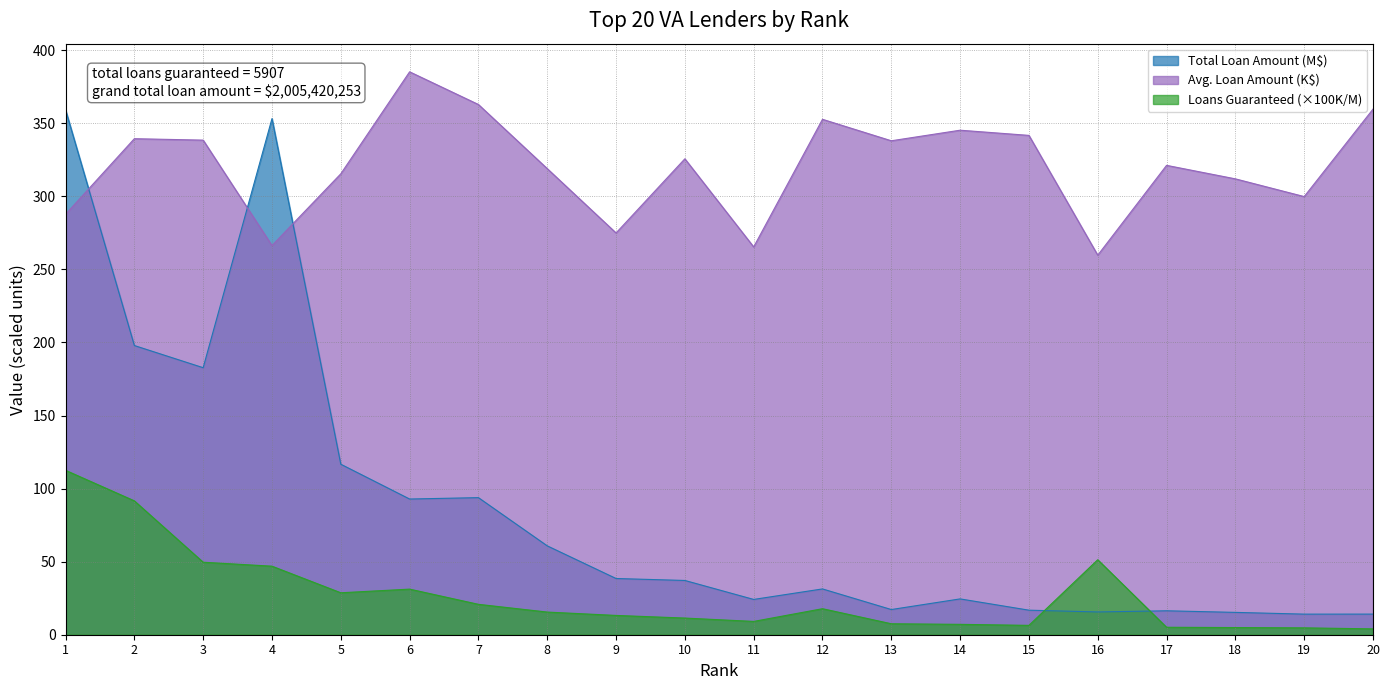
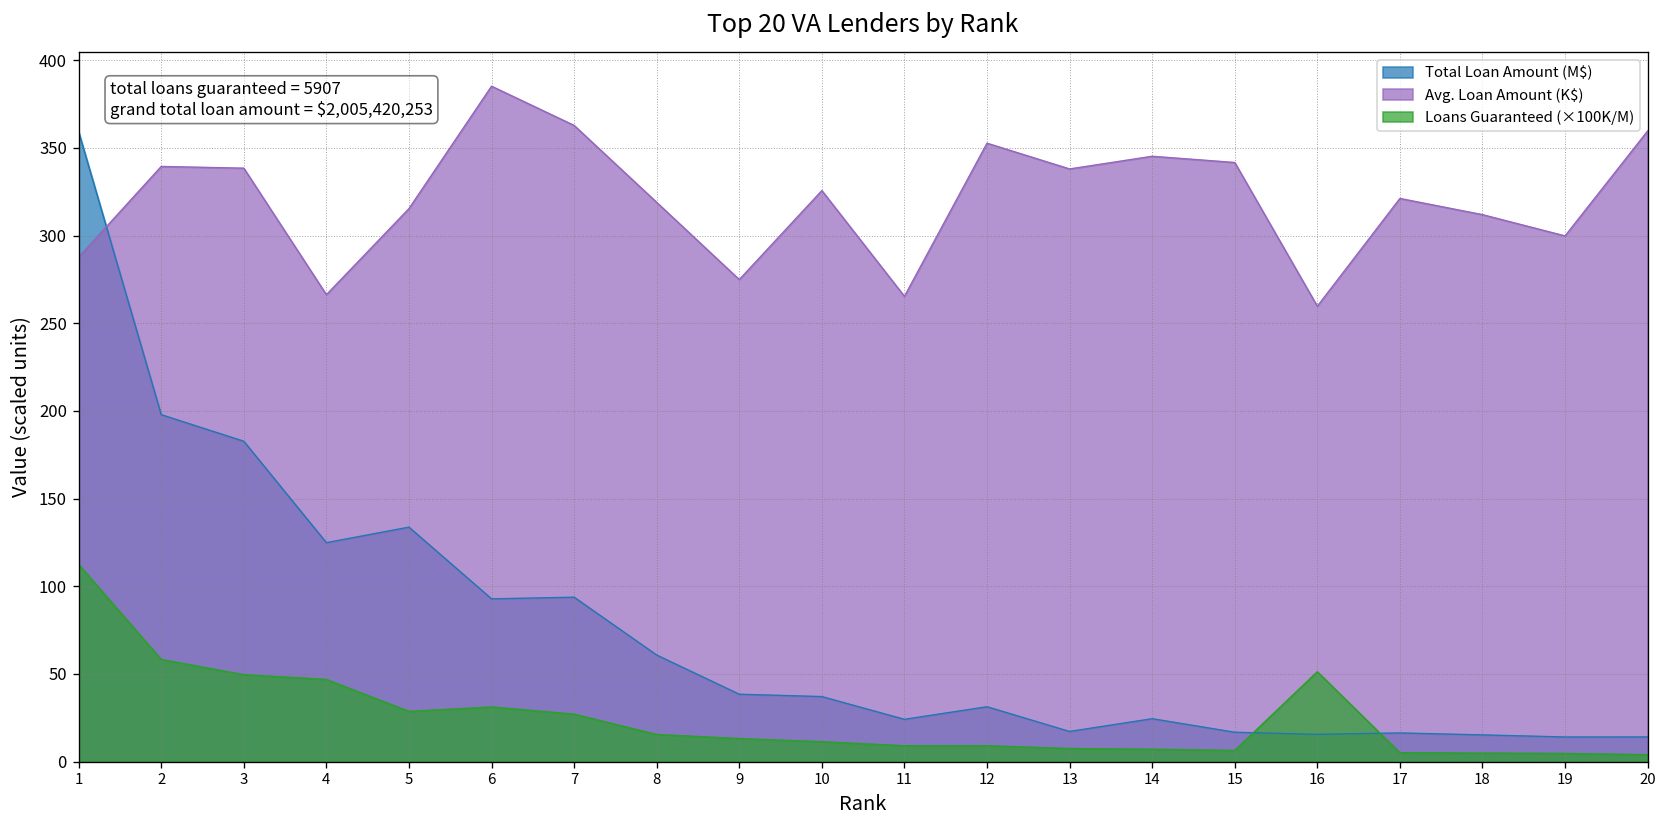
  {
    "Total Loan Amount (M$)": {
      "1": 359,
      "2": 198,
      "3": 183,
-     "4": 353,
-     "5": 117,
+     "4": 125,
+     "5": 134,
      "6": 93,
      "7": 94,
      "8": 61,
      "9": 38,
      "10": 37,
      "11": 24,
      "12": 31,
      "13": 17,
      "14": 25,
      "15": 17,
      "16": 16,
      "17": 16,
      "18": 15,
      "19": 14,
      "20": 14
    },
    "Avg. Loan Amount (K$)": {
      "1": 288,
      "2": 339,
      "3": 338,
      "4": 266,
      "5": 315,
      "6": 385,
      "7": 363,
      "8": 319,
      "9": 275,
      "10": 326,
      "11": 265,
      "12": 353,
      "13": 338,
      "14": 345,
      "15": 342,
      "16": 260,
      "17": 321,
      "18": 312,
      "19": 300,
      "20": 360
    },
    "Loans Guaranteed (×100K/M)": {
      "1": 113,
-     "2": 92,
+     "2": 58,
      "3": 50,
      "4": 47,
      "5": 29,
      "6": 31,
-     "7": 21,
+     "7": 27,
      "8": 16,
      "9": 13,
      "10": 11,
      "11": 9,
-     "12": 18,
+     "12": 9,
      "13": 8,
      "14": 7,
      "15": 6,
      "16": 51,
      "17": 5,
      "18": 5,
      "19": 5,
      "20": 4
    }
  }
